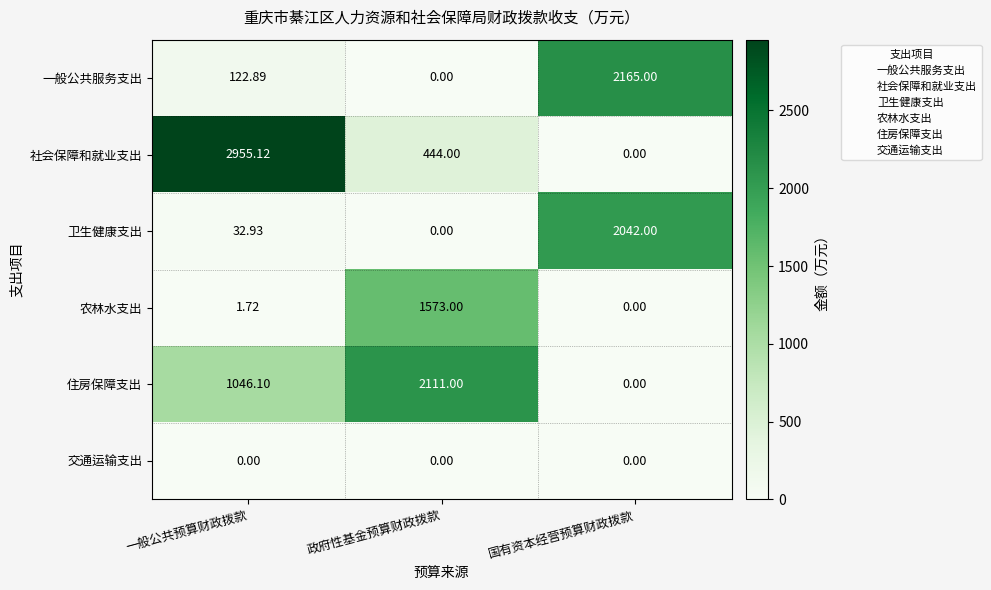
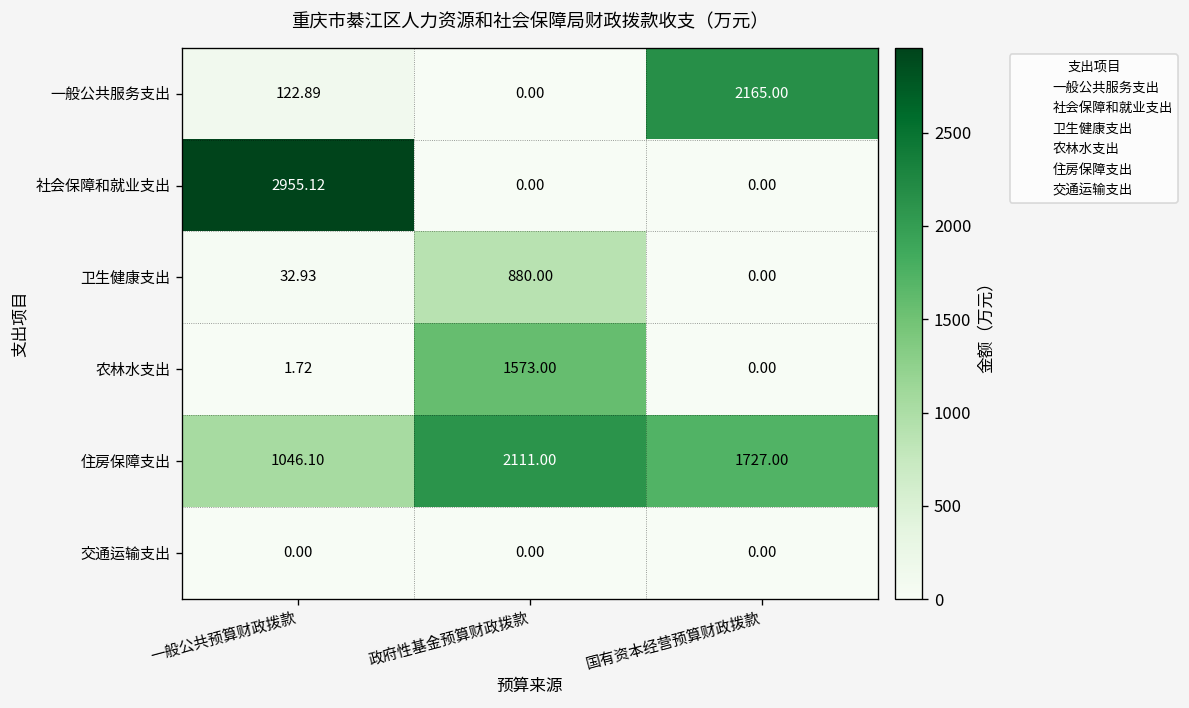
  {
    "一般公共服务支出": {
      "一般公共预算财政拨款": 122.89,
      "政府性基金预算财政拨款": 0.00,
      "国有资本经营预算财政拨款": 2165.00
    },
    "社会保障和就业支出": {
      "一般公共预算财政拨款": 2955.12,
-     "政府性基金预算财政拨款": 444.00,
+     "政府性基金预算财政拨款": 0.00,
      "国有资本经营预算财政拨款": 0.00
    },
    "卫生健康支出": {
      "一般公共预算财政拨款": 32.93,
-     "政府性基金预算财政拨款": 0.00,
-     "国有资本经营预算财政拨款": 2042.00
+     "政府性基金预算财政拨款": 880.00,
+     "国有资本经营预算财政拨款": 0.00
    },
    "农林水支出": {
      "一般公共预算财政拨款": 1.72,
      "政府性基金预算财政拨款": 1573.00,
      "国有资本经营预算财政拨款": 0.00
    },
    "住房保障支出": {
      "一般公共预算财政拨款": 1046.10,
      "政府性基金预算财政拨款": 2111.00,
-     "国有资本经营预算财政拨款": 0.00
+     "国有资本经营预算财政拨款": 1727.00
    },
    "交通运输支出": {
      "一般公共预算财政拨款": 0.00,
      "政府性基金预算财政拨款": 0.00,
      "国有资本经营预算财政拨款": 0.00
    }
  }
